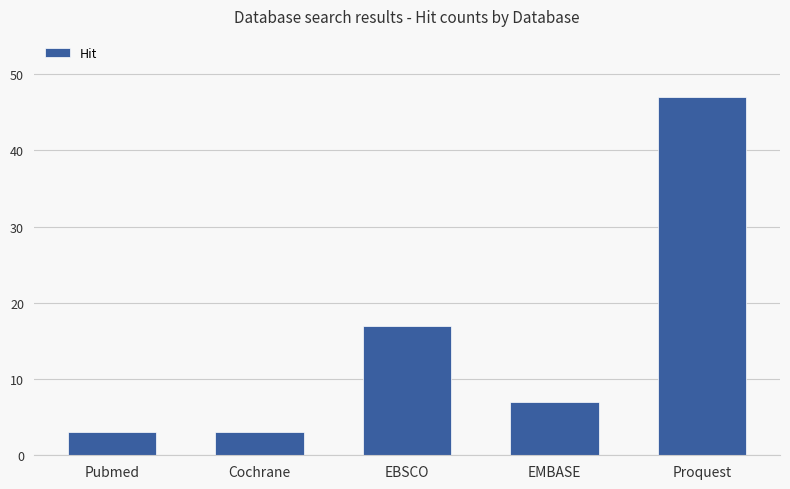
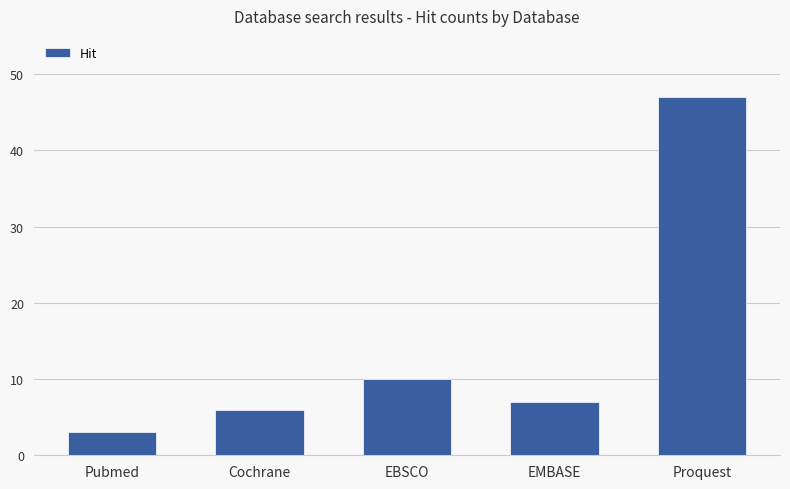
  {
    "Pubmed": 3,
-   "Cochrane": 3,
-   "EBSCO": 17,
+   "Cochrane": 6,
+   "EBSCO": 10,
    "EMBASE": 7,
    "Proquest": 47
  }
